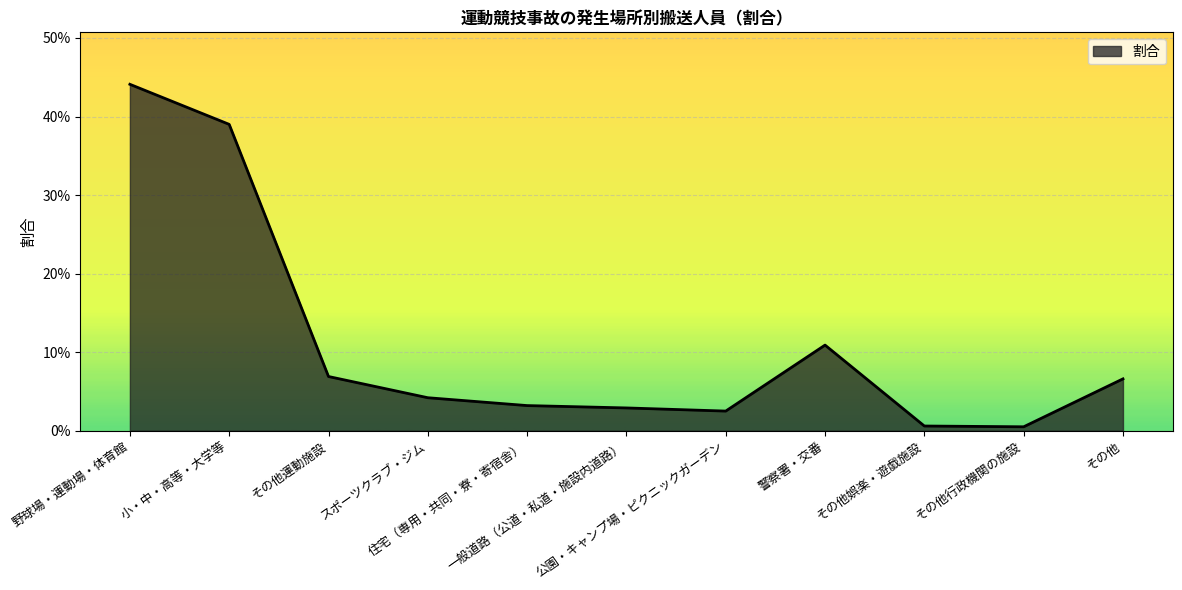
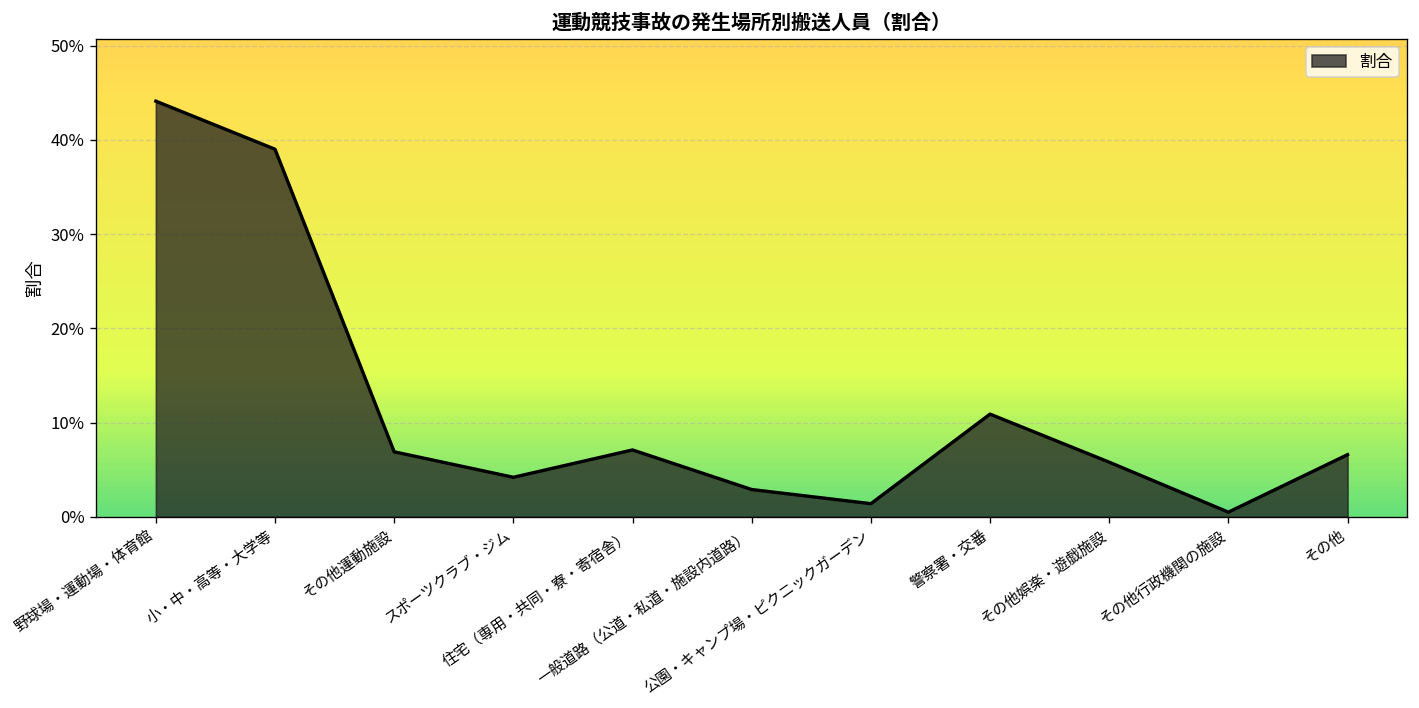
  {
    "野球場・運動場・体育館": "44%",
    "小・中・高等・大学等": "39%",
    "その他運動施設": "7%",
    "スポーツクラブ・ジム": "4%",
-   "住宅（専用・共同・寮・寄宿舎）": "3%",
+   "住宅（専用・共同・寮・寄宿舎）": "7%",
    "一般道路（公道・私道・施設内道路）": "3%",
-   "公園・キャンプ場・ピクニックガーデン": "3%",
+   "公園・キャンプ場・ピクニックガーデン": "1%",
    "警察署・交番": "11%",
-   "その他娯楽・遊戯施設": "1%",
+   "その他娯楽・遊戯施設": "6%",
    "その他行政機関の施設": "1%",
    "その他": "7%"
  }
